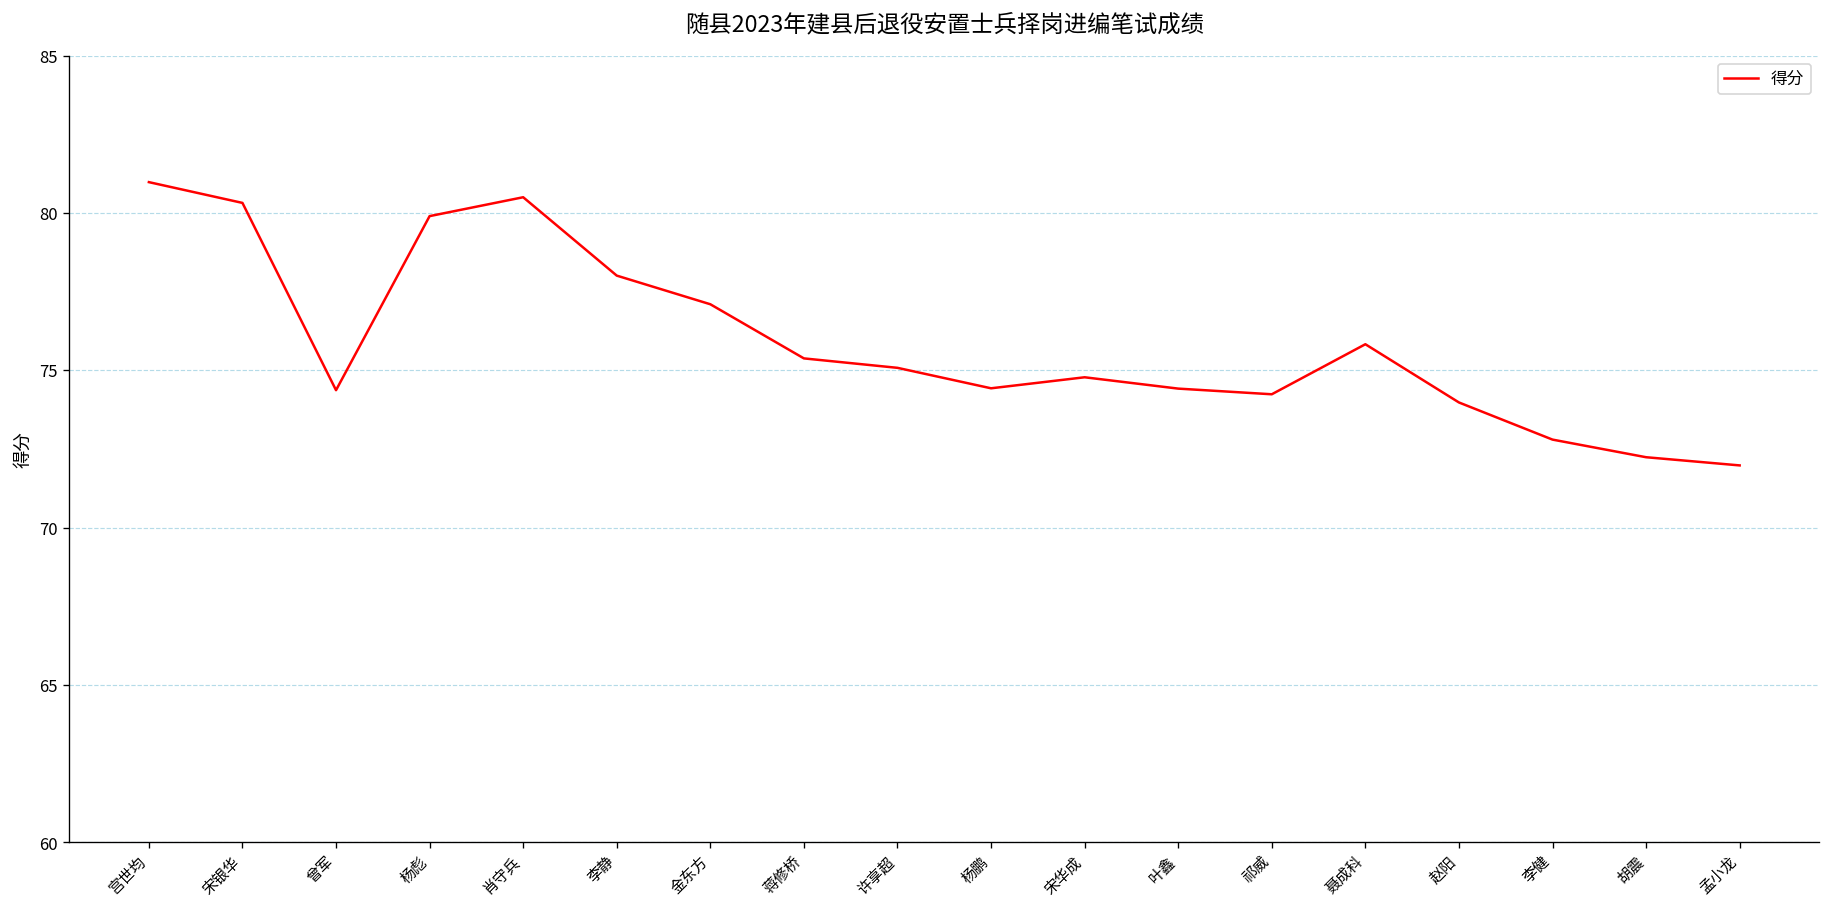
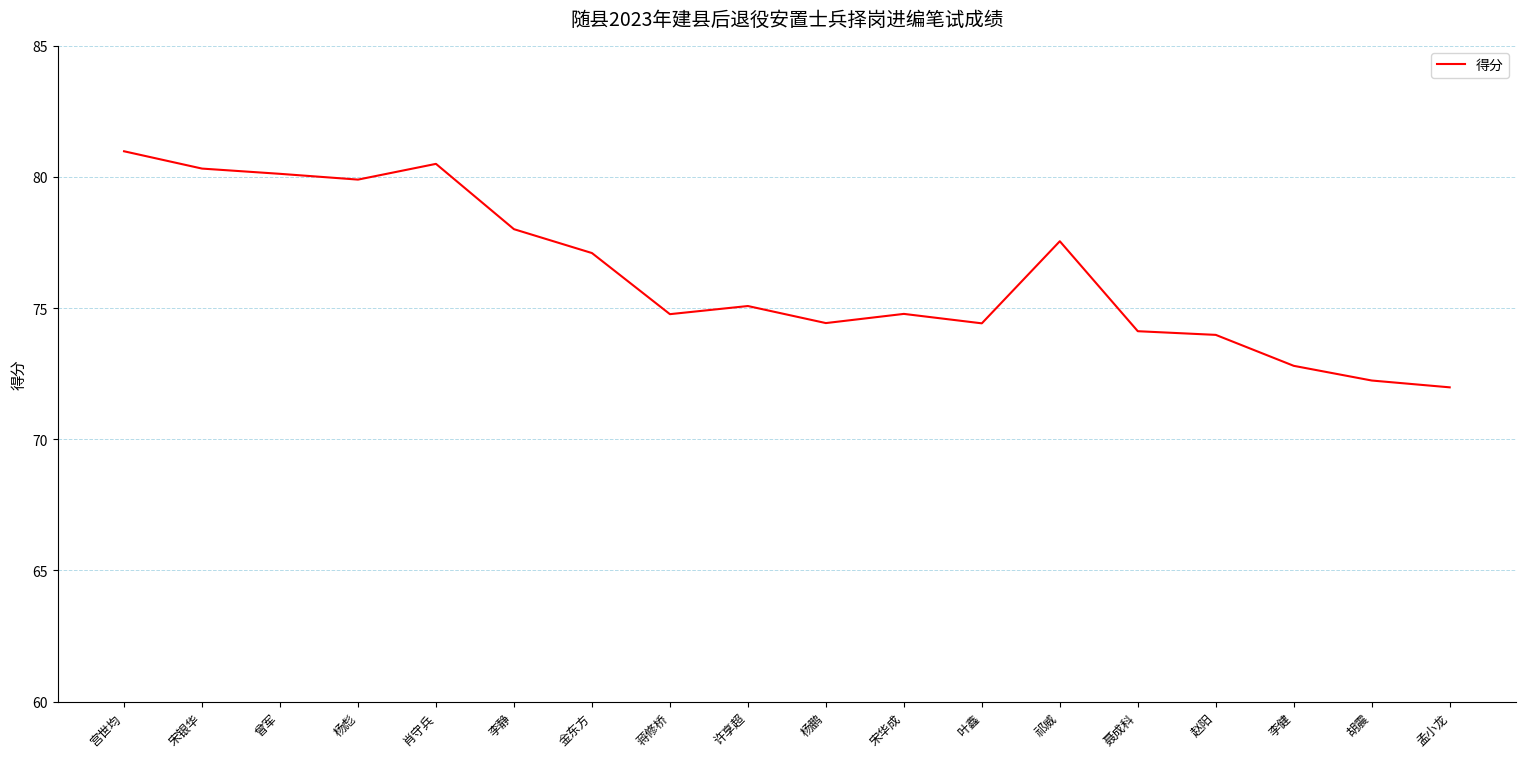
  {
    "宫世均": 81.0,
    "宋银华": 80.3,
-   "曾军": 74.4,
+   "曾军": 80.1,
    "杨彪": 79.9,
    "肖守兵": 80.5,
    "李静": 78.0,
    "金东方": 77.1,
-   "蒋修桥": 75.4,
+   "蒋修桥": 74.8,
    "许享超": 75.1,
    "杨鹏": 74.4,
    "宋华成": 74.8,
    "叶鑫": 74.4,
-   "祁威": 74.2,
-   "聂成科": 75.8,
+   "祁威": 77.6,
+   "聂成科": 74.1,
    "赵阳": 74.0,
    "李健": 72.8,
    "胡震": 72.2,
    "孟小龙": 72.0
  }
